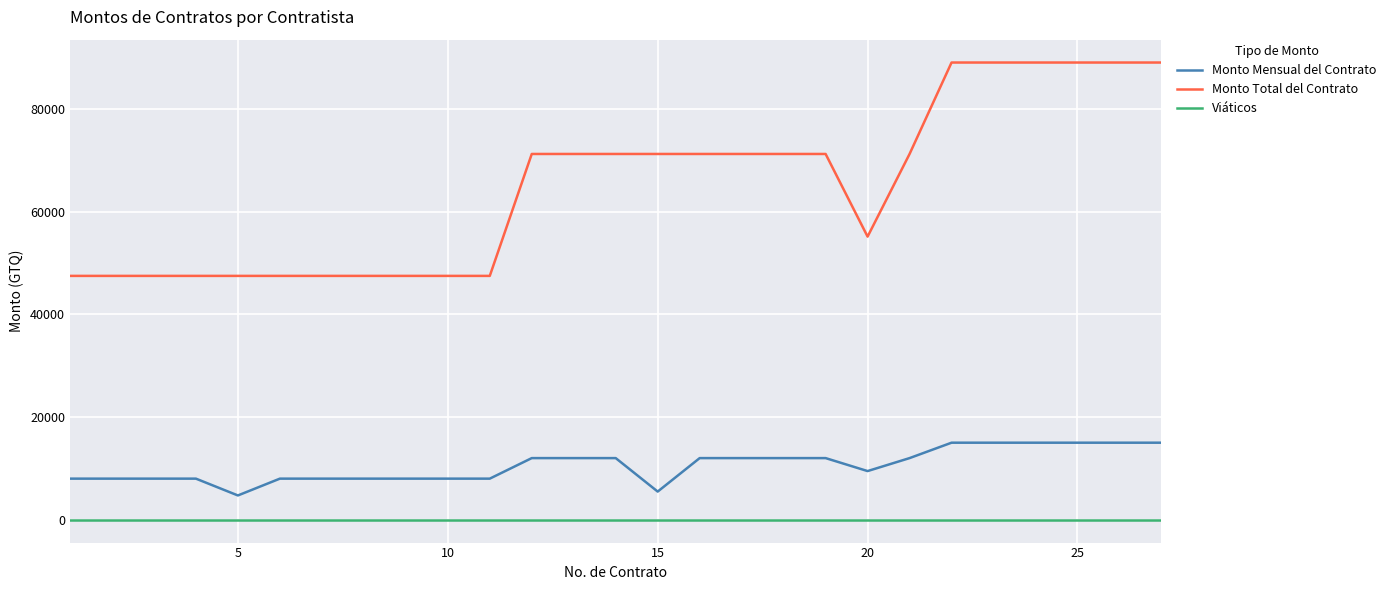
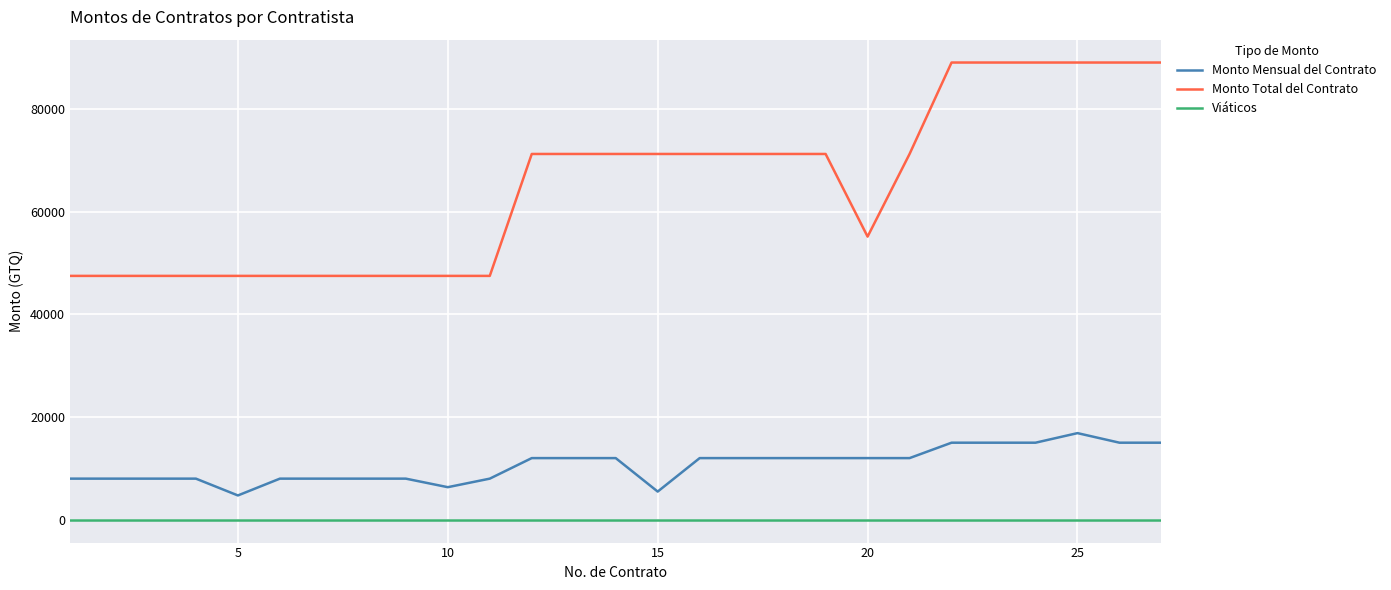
  {
    "Monto Mensual del Contrato": {
      "5": 5000,
-     "10": 8000,
+     "10": 6000,
      "15": 5000,
-     "20": 9000,
-     "25": 15000
+     "20": 12000,
+     "25": 17000
    },
    "Monto Total del Contrato": {
      "5": 47000,
      "10": 47000,
      "15": 71000,
      "20": 55000,
      "25": 89000
    },
    "Viáticos": {
      "5": 0,
      "10": 0,
      "15": 0,
      "20": 0,
      "25": 0
    }
  }
